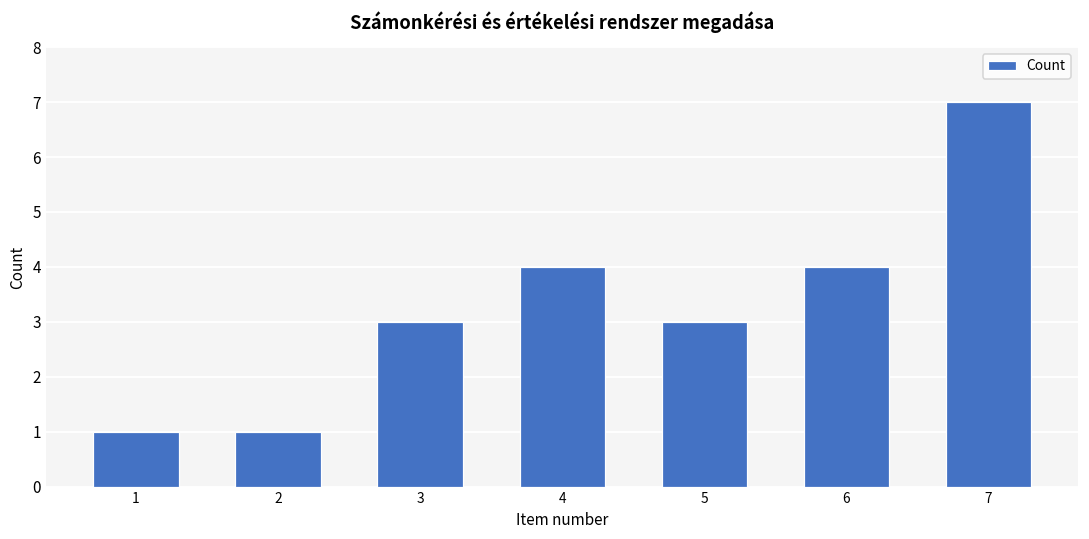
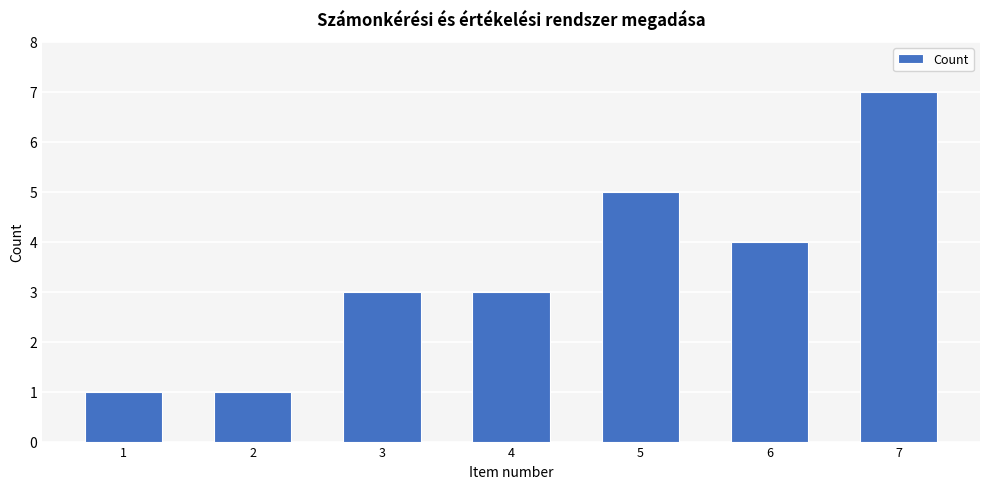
  {
    "1": 1,
    "2": 1,
    "3": 3,
-   "4": 4,
-   "5": 3,
+   "4": 3,
+   "5": 5,
    "6": 4,
    "7": 7
  }
